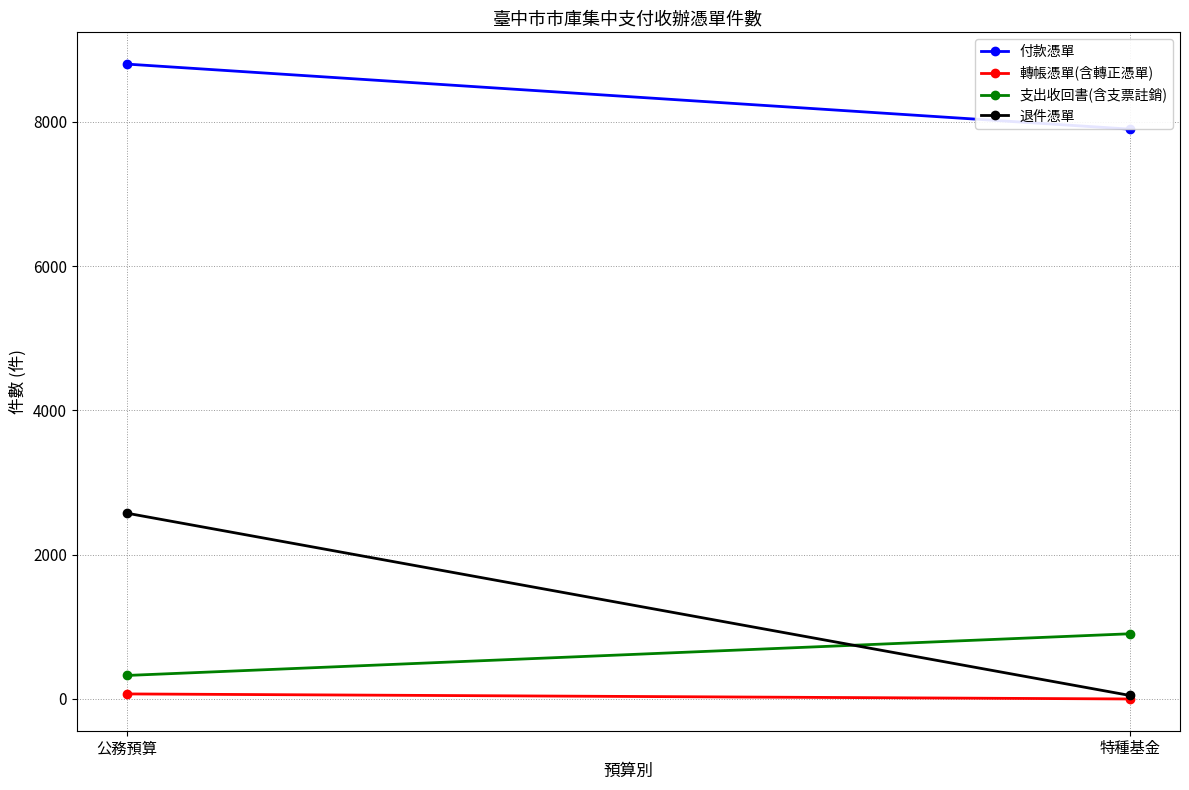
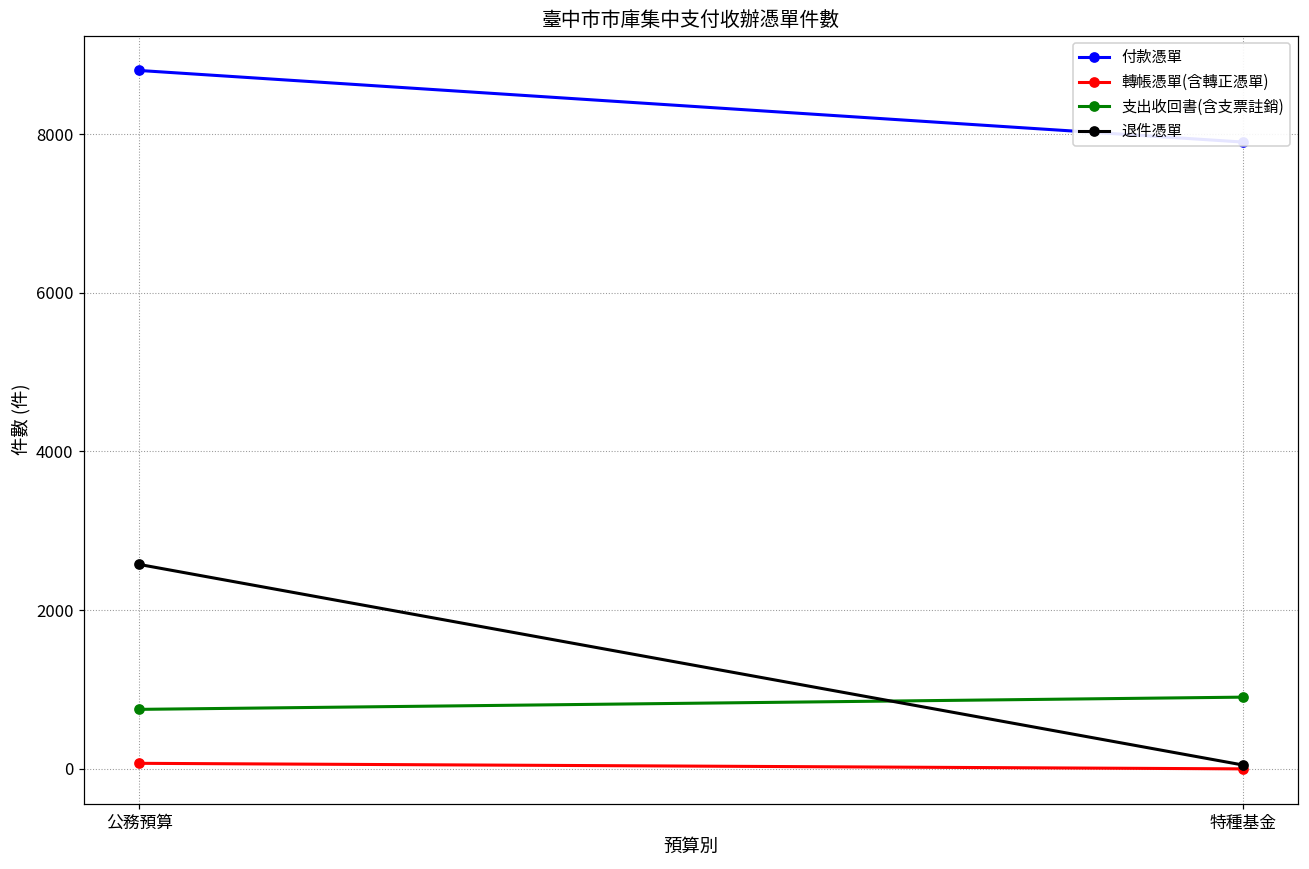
  {
    "付款憑單": {
      "公務預算": 8800,
      "特種基金": 7900
    },
    "轉帳憑單(含轉正憑單)": {
      "公務預算": 100,
      "特種基金": 0
    },
    "支出收回書(含支票註銷)": {
-     "公務預算": 300,
+     "公務預算": 800,
      "特種基金": 900
    },
    "退件憑單": {
      "公務預算": 2600,
      "特種基金": 0
    }
  }
